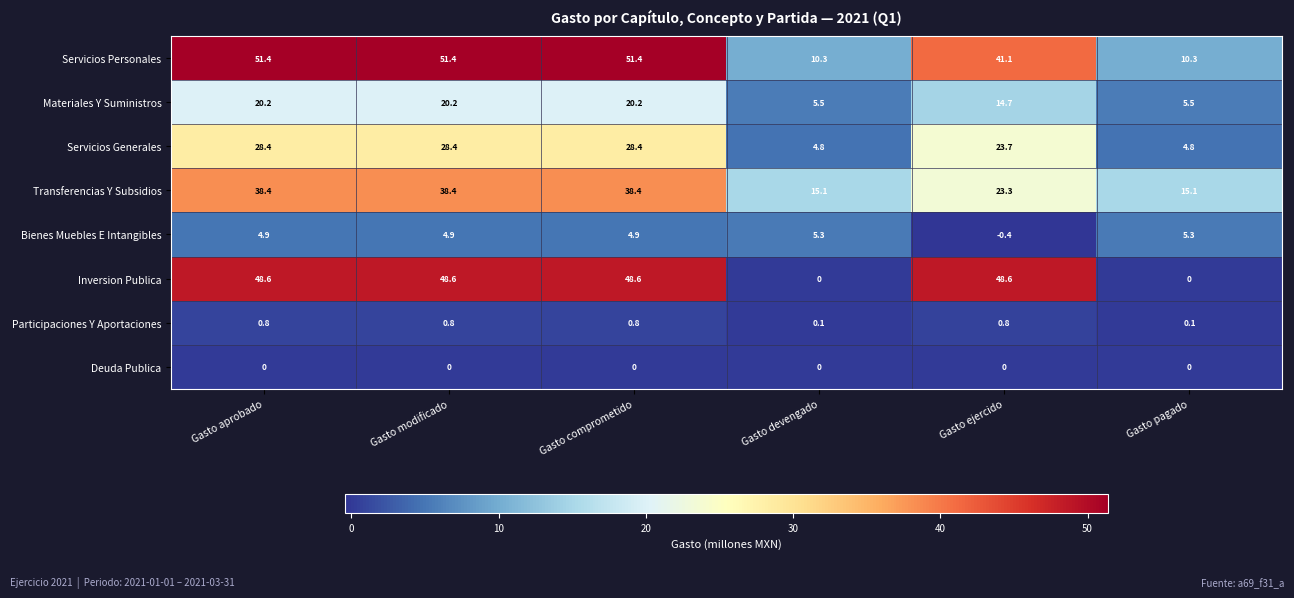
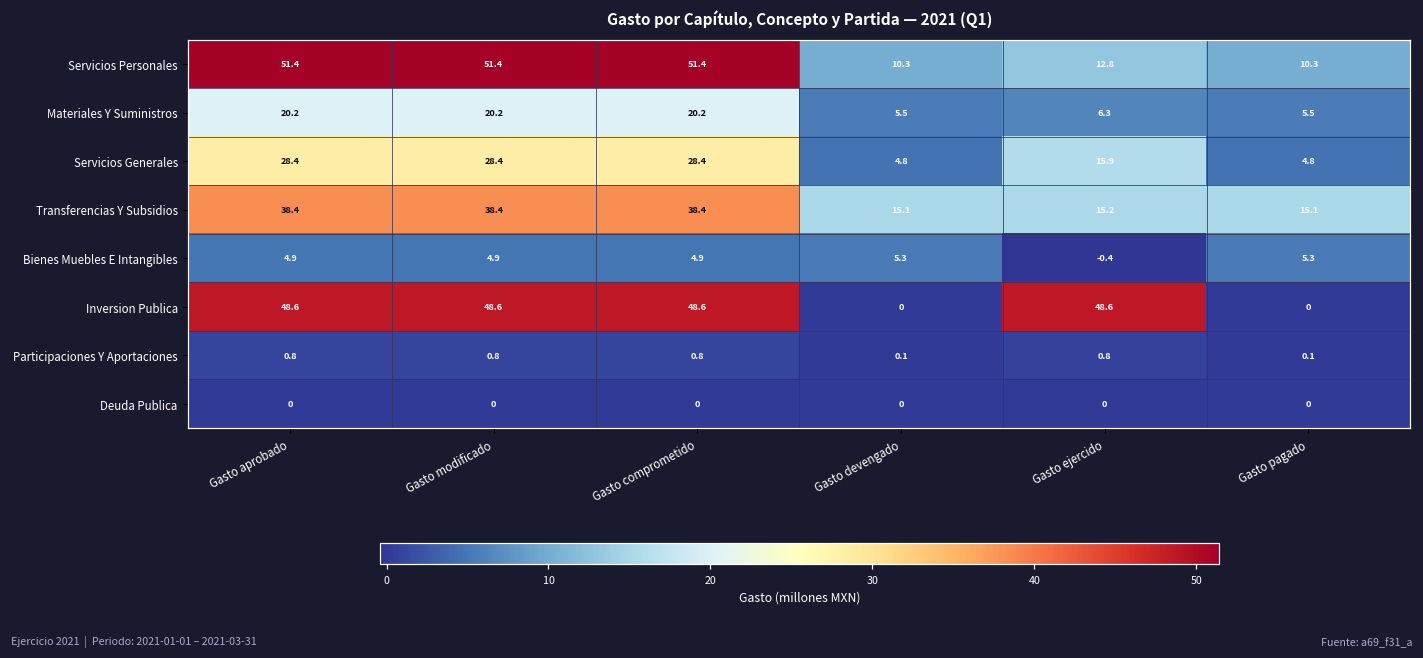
  {
    "Servicios Personales": {
      "Gasto aprobado": 51.4,
      "Gasto modificado": 51.4,
      "Gasto comprometido": 51.4,
      "Gasto devengado": 10.3,
-     "Gasto ejercido": 41.1,
+     "Gasto ejercido": 12.8,
      "Gasto pagado": 10.3
    },
    "Materiales Y Suministros": {
      "Gasto aprobado": 20.2,
      "Gasto modificado": 20.2,
      "Gasto comprometido": 20.2,
      "Gasto devengado": 5.5,
-     "Gasto ejercido": 14.7,
+     "Gasto ejercido": 6.3,
      "Gasto pagado": 5.5
    },
    "Servicios Generales": {
      "Gasto aprobado": 28.4,
      "Gasto modificado": 28.4,
      "Gasto comprometido": 28.4,
      "Gasto devengado": 4.8,
-     "Gasto ejercido": 23.7,
+     "Gasto ejercido": 15.9,
      "Gasto pagado": 4.8
    },
    "Transferencias Y Subsidios": {
      "Gasto aprobado": 38.4,
      "Gasto modificado": 38.4,
      "Gasto comprometido": 38.4,
      "Gasto devengado": 15.1,
-     "Gasto ejercido": 23.3,
+     "Gasto ejercido": 15.2,
      "Gasto pagado": 15.1
    },
    "Bienes Muebles E Intangibles": {
      "Gasto aprobado": 4.9,
      "Gasto modificado": 4.9,
      "Gasto comprometido": 4.9,
      "Gasto devengado": 5.3,
      "Gasto ejercido": -0.4,
      "Gasto pagado": 5.3
    },
    "Inversion Publica": {
      "Gasto aprobado": 48.6,
      "Gasto modificado": 48.6,
      "Gasto comprometido": 48.6,
      "Gasto devengado": 0,
      "Gasto ejercido": 48.6,
      "Gasto pagado": 0
    },
    "Participaciones Y Aportaciones": {
      "Gasto aprobado": 0.8,
      "Gasto modificado": 0.8,
      "Gasto comprometido": 0.8,
      "Gasto devengado": 0.1,
      "Gasto ejercido": 0.8,
      "Gasto pagado": 0.1
    },
    "Deuda Publica": {
      "Gasto aprobado": 0,
      "Gasto modificado": 0,
      "Gasto comprometido": 0,
      "Gasto devengado": 0,
      "Gasto ejercido": 0,
      "Gasto pagado": 0
    }
  }
